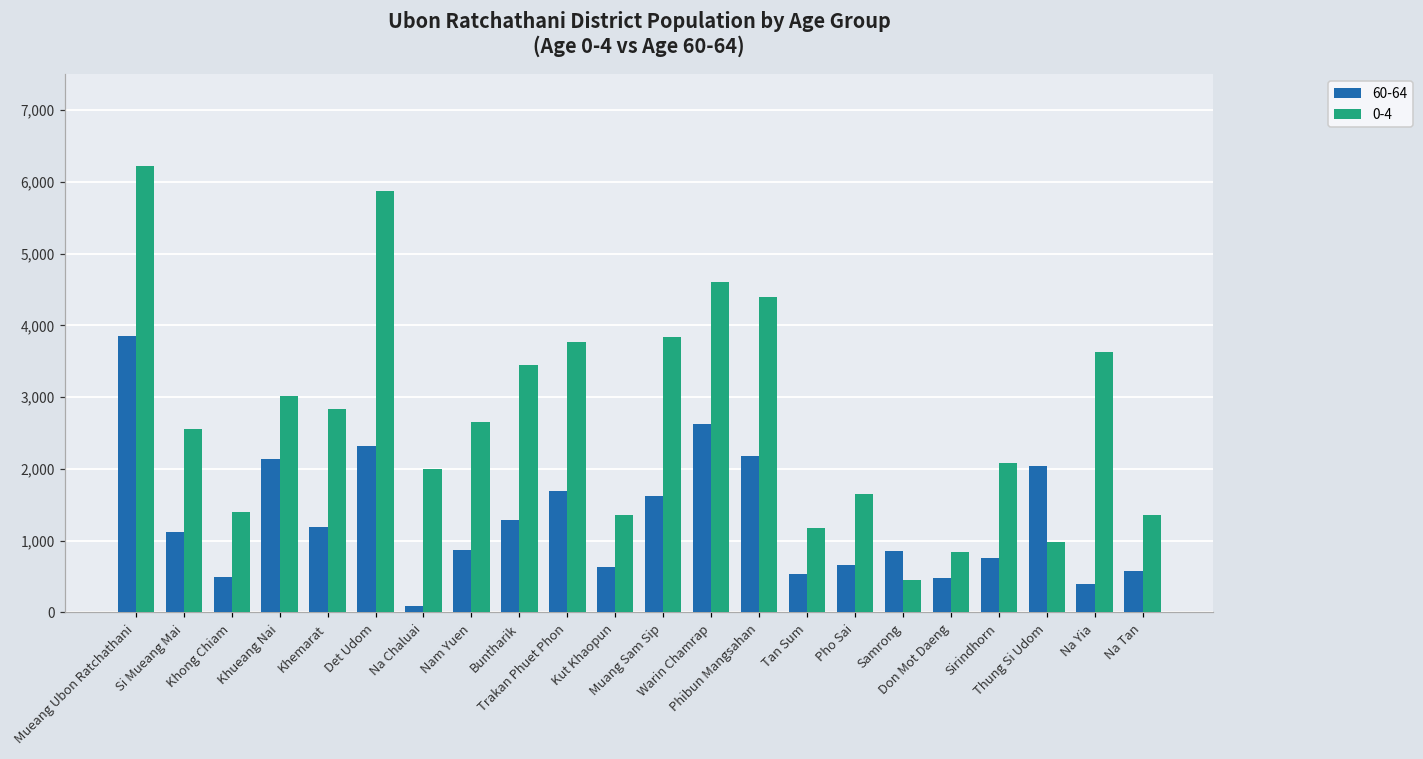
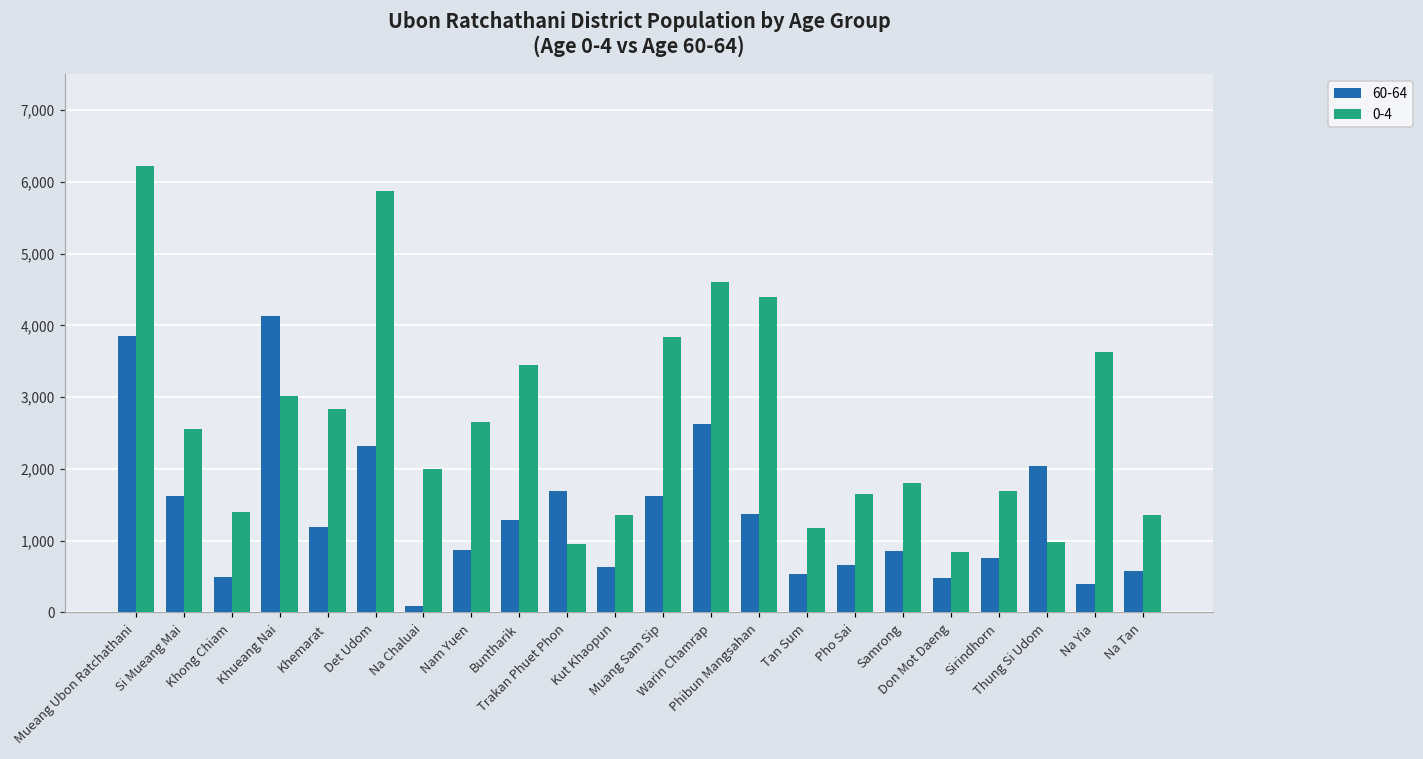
  {
    "60-64": {
      "Mueang Ubon Ratchathani": "3,900",
-     "Si Mueang Mai": "1,100",
+     "Si Mueang Mai": "1,600",
      "Khong Chiam": "500",
-     "Khueang Nai": "2,100",
+     "Khueang Nai": "4,100",
      "Khemarat": "1,200",
      "Det Udom": "2,300",
      "Na Chaluai": "100",
      "Nam Yuen": "900",
      "Buntharik": "1,300",
      "Trakan Phuet Phon": "1,700",
      "Kut Khaopun": "600",
      "Muang Sam Sip": "1,600",
      "Warin Chamrap": "2,600",
-     "Phibun Mangsahan": "2,200",
+     "Phibun Mangsahan": "1,400",
      "Tan Sum": "500",
      "Pho Sai": "700",
      "Samrong": "900",
      "Don Mot Daeng": "500",
      "Sirindhorn": "800",
      "Thung Si Udom": "2,000",
      "Na Yia": "400",
      "Na Tan": "600"
    },
    "0-4": {
      "Mueang Ubon Ratchathani": "6,200",
      "Si Mueang Mai": "2,600",
      "Khong Chiam": "1,400",
      "Khueang Nai": "3,000",
      "Khemarat": "2,800",
      "Det Udom": "5,900",
      "Na Chaluai": "2,000",
      "Nam Yuen": "2,700",
      "Buntharik": "3,400",
-     "Trakan Phuet Phon": "3,800",
+     "Trakan Phuet Phon": "1,000",
      "Kut Khaopun": "1,400",
      "Muang Sam Sip": "3,800",
      "Warin Chamrap": "4,600",
      "Phibun Mangsahan": "4,400",
      "Tan Sum": "1,200",
      "Pho Sai": "1,700",
-     "Samrong": "500",
+     "Samrong": "1,800",
      "Don Mot Daeng": "800",
-     "Sirindhorn": "2,100",
+     "Sirindhorn": "1,700",
      "Thung Si Udom": "1,000",
      "Na Yia": "3,600",
      "Na Tan": "1,400"
    }
  }
